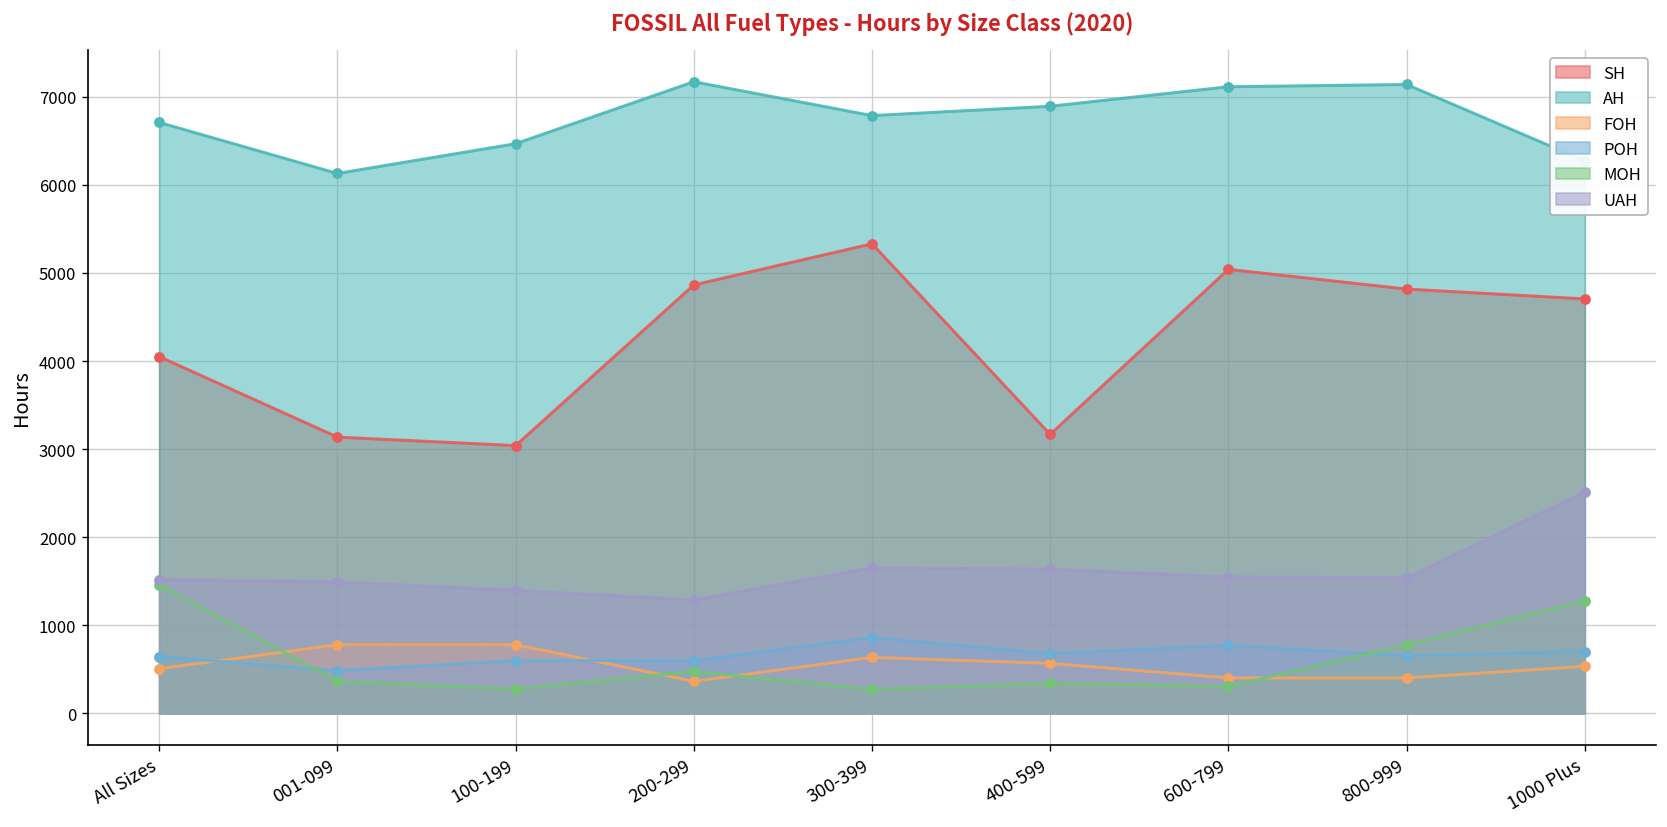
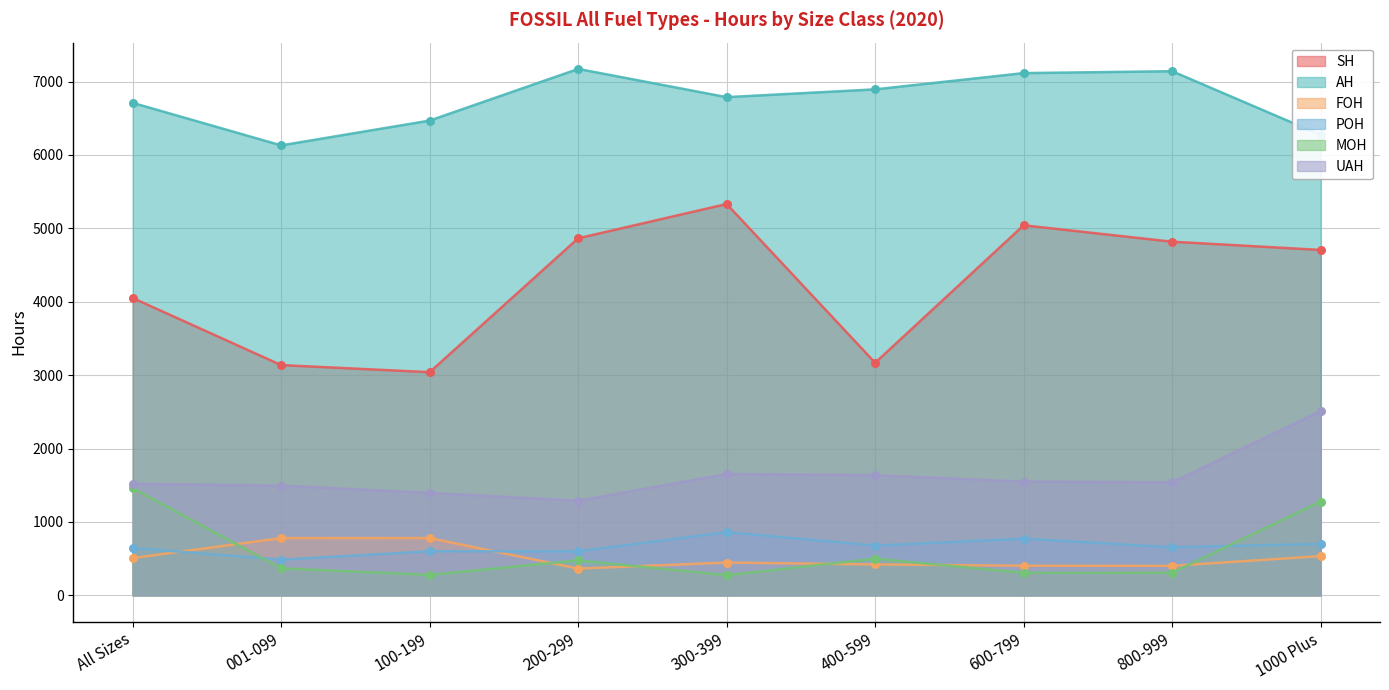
  {
    "SH": {
      "All Sizes": 4100,
      "001-099": 3100,
      "100-199": 3000,
      "200-299": 4900,
      "300-399": 5300,
      "400-599": 3200,
      "600-799": 5000,
      "800-999": 4800,
      "1000 Plus": 4700
    },
    "FOH": {
      "All Sizes": 500,
      "001-099": 800,
      "100-199": 800,
      "200-299": 400,
-     "300-399": 600,
-     "400-599": 600,
+     "300-399": 400,
+     "400-599": 400,
      "600-799": 400,
      "800-999": 400,
      "1000 Plus": 500
    },
    "MOH": {
      "All Sizes": 1500,
      "001-099": 400,
      "100-199": 300,
      "200-299": 500,
      "300-399": 300,
-     "400-599": 300,
+     "400-599": 500,
      "600-799": 300,
-     "800-999": 800,
+     "800-999": 300,
      "1000 Plus": 1300
    }
  }
